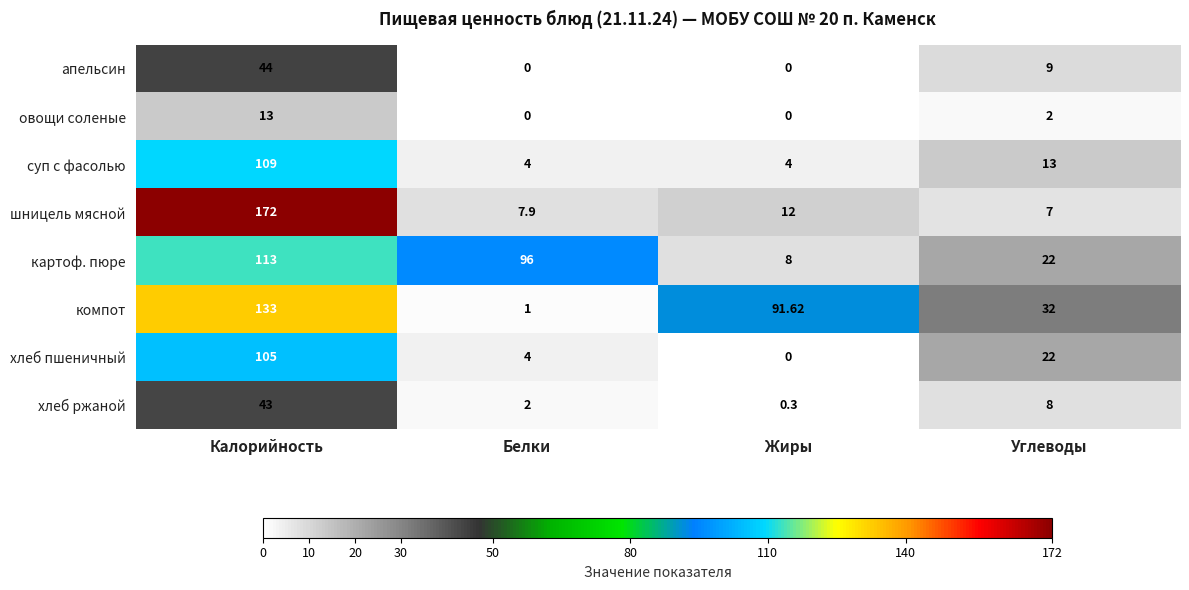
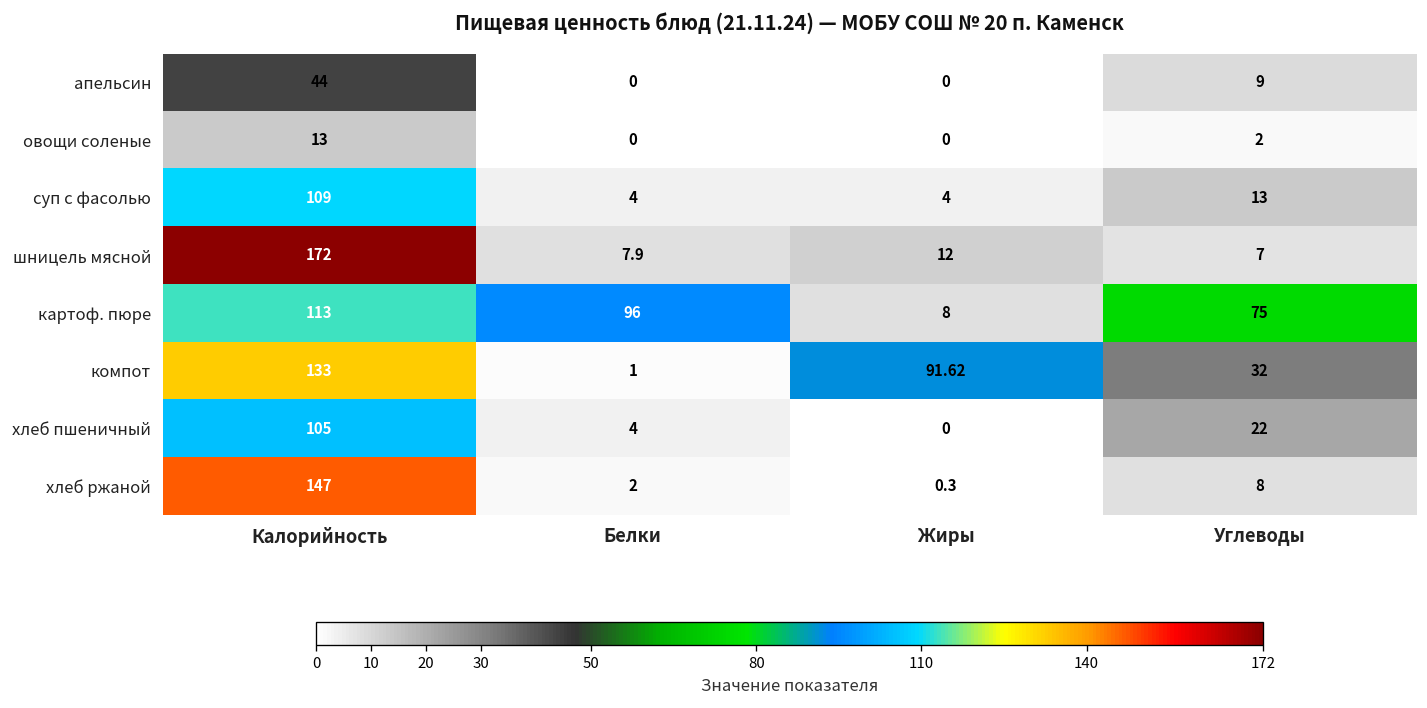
  {
    "апельсин": {
      "Калорийность": 44,
      "Белки": 0,
      "Жиры": 0,
      "Углеводы": 9
    },
    "овощи соленые": {
      "Калорийность": 13,
      "Белки": 0,
      "Жиры": 0,
      "Углеводы": 2
    },
    "суп с фасолью": {
      "Калорийность": 109,
      "Белки": 4,
      "Жиры": 4,
      "Углеводы": 13
    },
    "шницель мясной": {
      "Калорийность": 172,
      "Белки": 7.9,
      "Жиры": 12,
      "Углеводы": 7
    },
    "картоф. пюре": {
      "Калорийность": 113,
      "Белки": 96,
      "Жиры": 8,
-     "Углеводы": 22
+     "Углеводы": 75
    },
    "компот": {
      "Калорийность": 133,
      "Белки": 1,
      "Жиры": 91.62,
      "Углеводы": 32
    },
    "хлеб пшеничный": {
      "Калорийность": 105,
      "Белки": 4,
      "Жиры": 0,
      "Углеводы": 22
    },
    "хлеб ржаной": {
-     "Калорийность": 43,
+     "Калорийность": 147,
      "Белки": 2,
      "Жиры": 0.3,
      "Углеводы": 8
    }
  }
